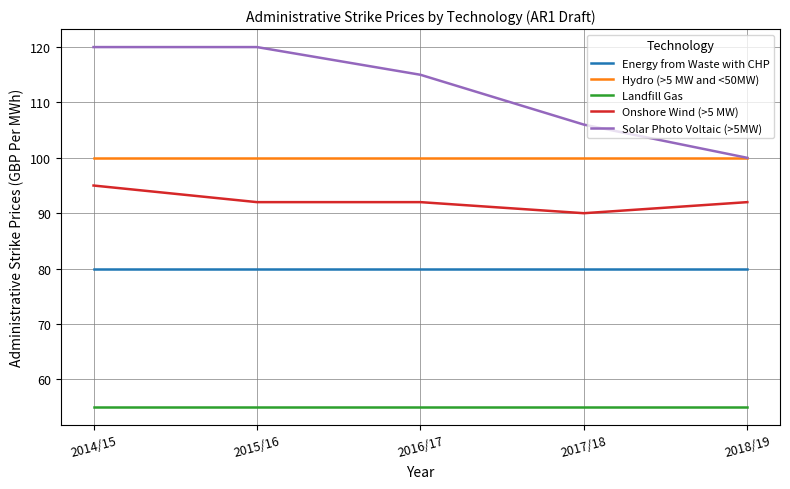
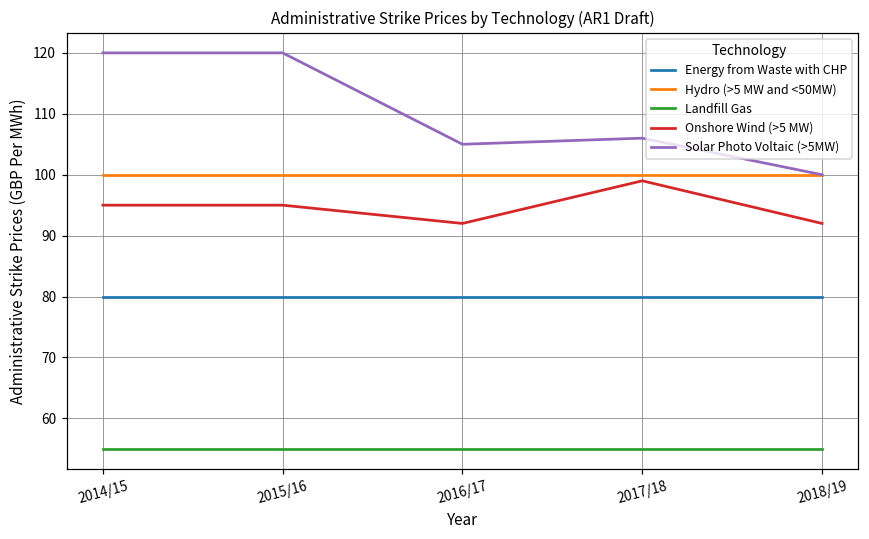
  {
    "Energy from Waste with CHP": {
      "2014/15": 80,
      "2015/16": 80,
      "2016/17": 80,
      "2017/18": 80,
      "2018/19": 80
    },
    "Hydro (>5 MW and <50MW)": {
      "2014/15": 100,
      "2015/16": 100,
      "2016/17": 100,
      "2017/18": 100
    },
    "Landfill Gas": {
      "2014/15": 55,
      "2015/16": 55,
      "2016/17": 55,
      "2017/18": 55,
      "2018/19": 55
    },
    "Onshore Wind (>5 MW)": {
      "2014/15": 95,
-     "2015/16": 92,
+     "2015/16": 95,
      "2016/17": 92,
-     "2017/18": 90,
+     "2017/18": 99,
      "2018/19": 92
    },
    "Solar Photo Voltaic (>5MW)": {
      "2014/15": 120,
      "2015/16": 120,
-     "2016/17": 115,
+     "2016/17": 105,
      "2017/18": 106
    }
  }
